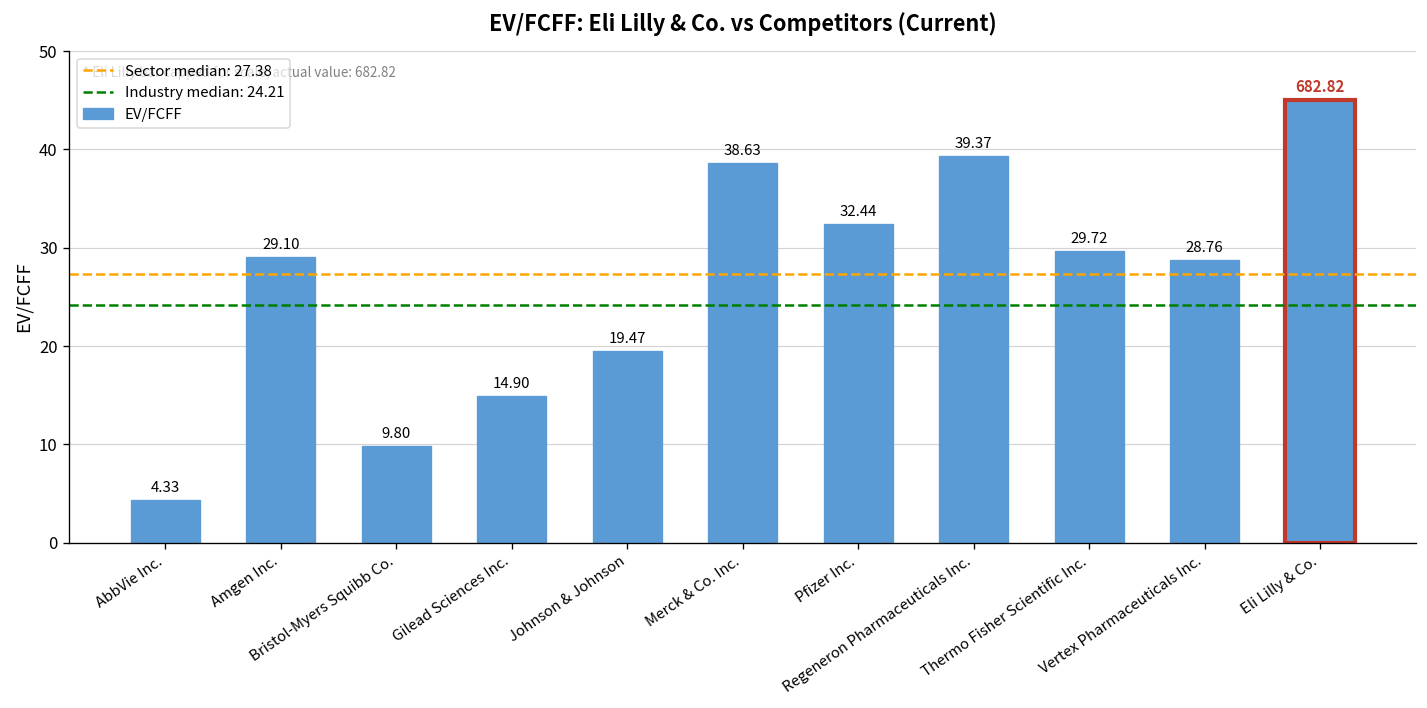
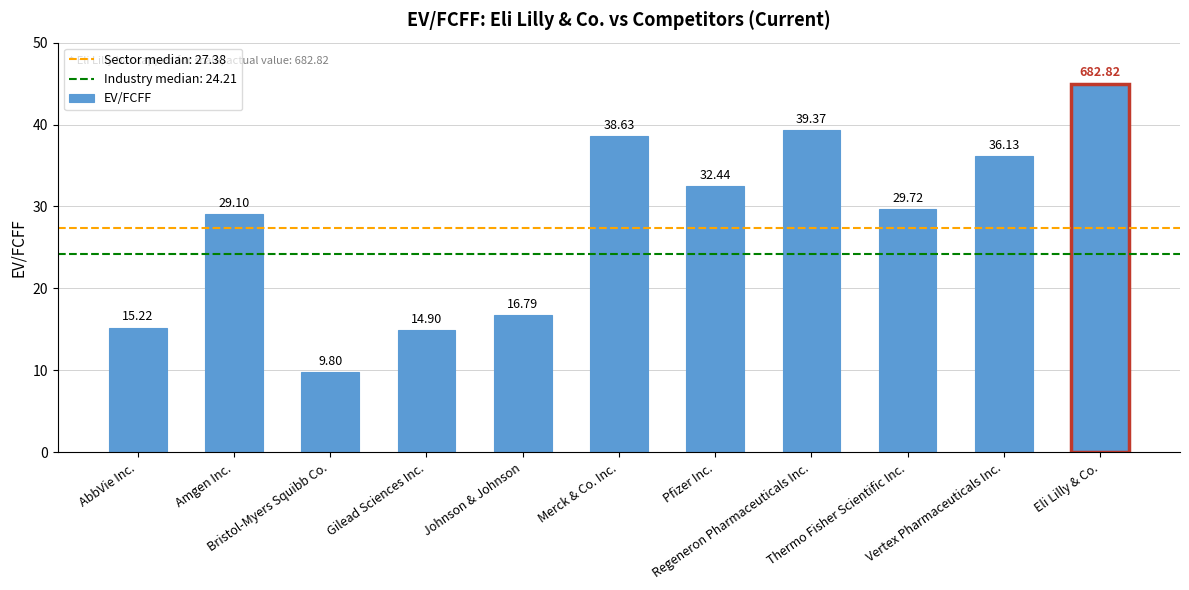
  {
-   "AbbVie Inc.": 4.33,
+   "AbbVie Inc.": 15.22,
    "Amgen Inc.": 29.10,
    "Bristol-Myers Squibb Co.": 9.80,
    "Gilead Sciences Inc.": 14.90,
-   "Johnson & Johnson": 19.47,
+   "Johnson & Johnson": 16.79,
    "Merck & Co. Inc.": 38.63,
    "Pfizer Inc.": 32.44,
    "Regeneron Pharmaceuticals Inc.": 39.37,
    "Thermo Fisher Scientific Inc.": 29.72,
-   "Vertex Pharmaceuticals Inc.": 28.76
+   "Vertex Pharmaceuticals Inc.": 36.13
  }
